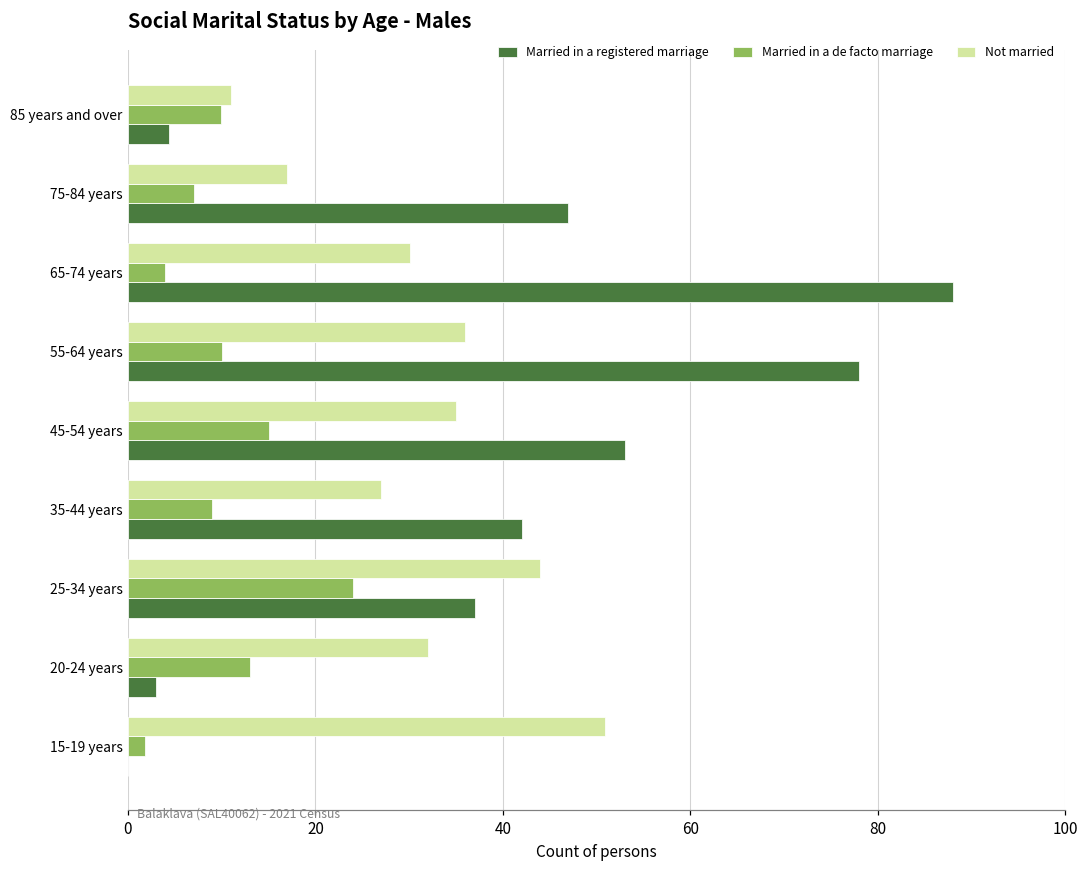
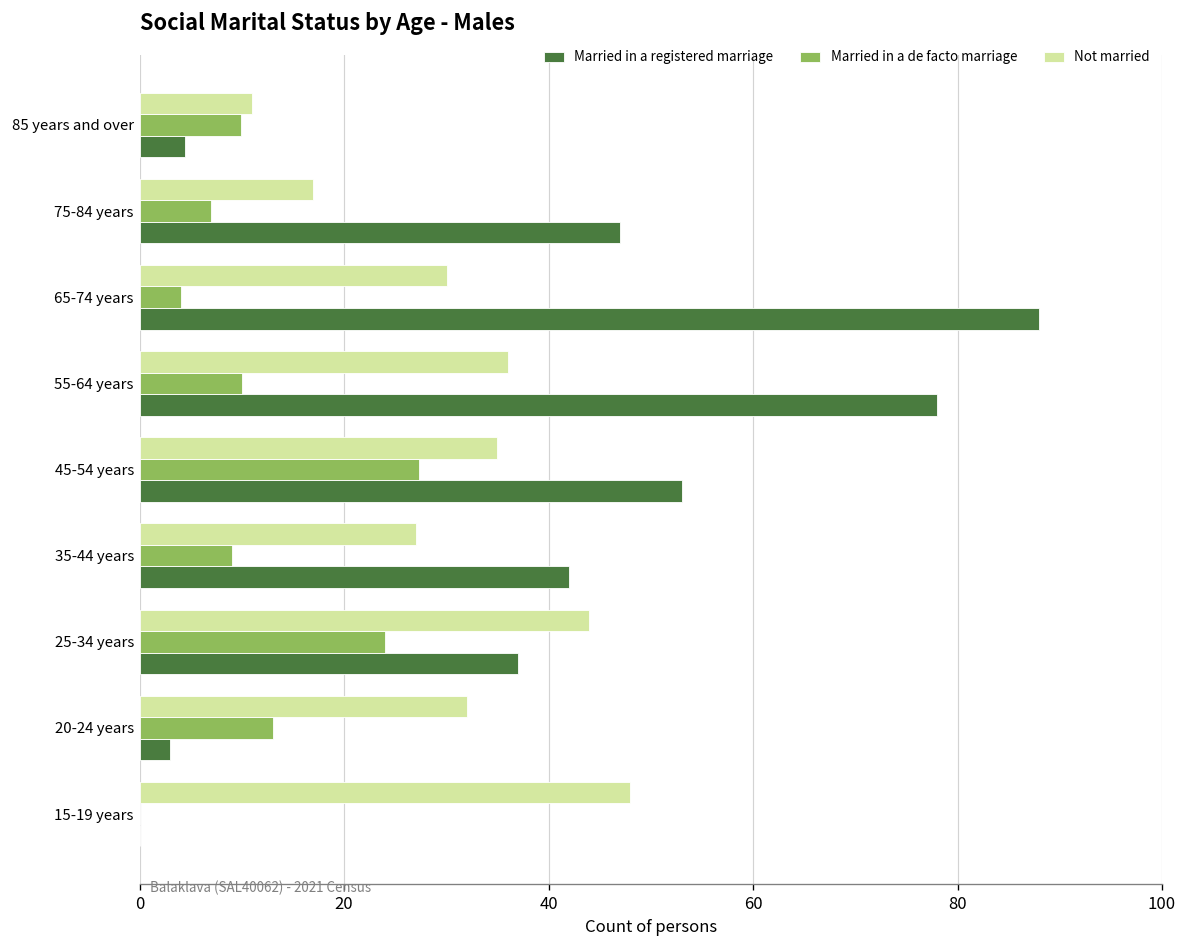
  {
    "Married in a registered marriage": {
      "85 years and over": 4,
      "75-84 years": 47,
      "65-74 years": 88,
      "55-64 years": 78,
      "45-54 years": 53,
      "35-44 years": 42,
      "25-34 years": 37,
      "20-24 years": 3,
      "15-19 years": 0
    },
    "Married in a de facto marriage": {
      "85 years and over": 10,
      "75-84 years": 7,
      "65-74 years": 4,
      "55-64 years": 10,
-     "45-54 years": 15,
+     "45-54 years": 27,
      "35-44 years": 9,
      "25-34 years": 24,
      "20-24 years": 13,
-     "15-19 years": 2
+     "15-19 years": 0
    },
    "Not married": {
      "85 years and over": 11,
      "75-84 years": 17,
      "65-74 years": 30,
      "55-64 years": 36,
      "45-54 years": 35,
      "35-44 years": 27,
      "25-34 years": 44,
      "20-24 years": 32,
-     "15-19 years": 51
+     "15-19 years": 48
    }
  }
